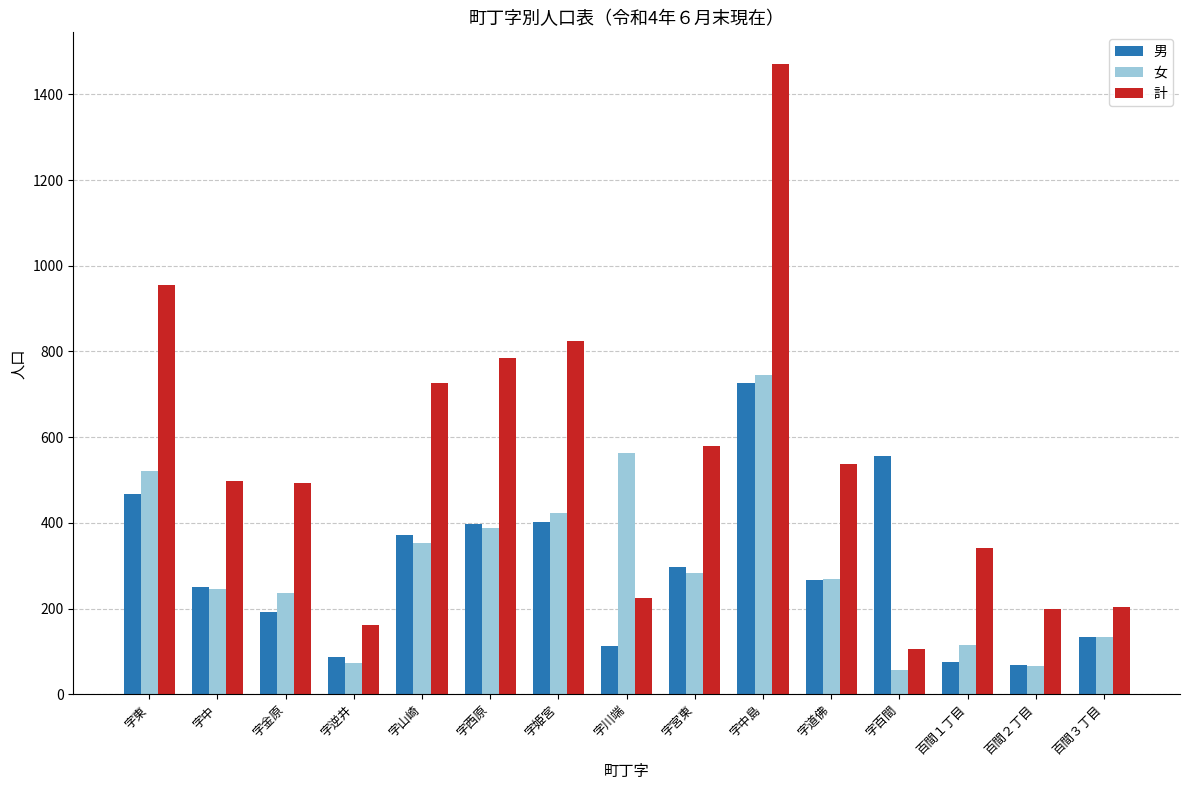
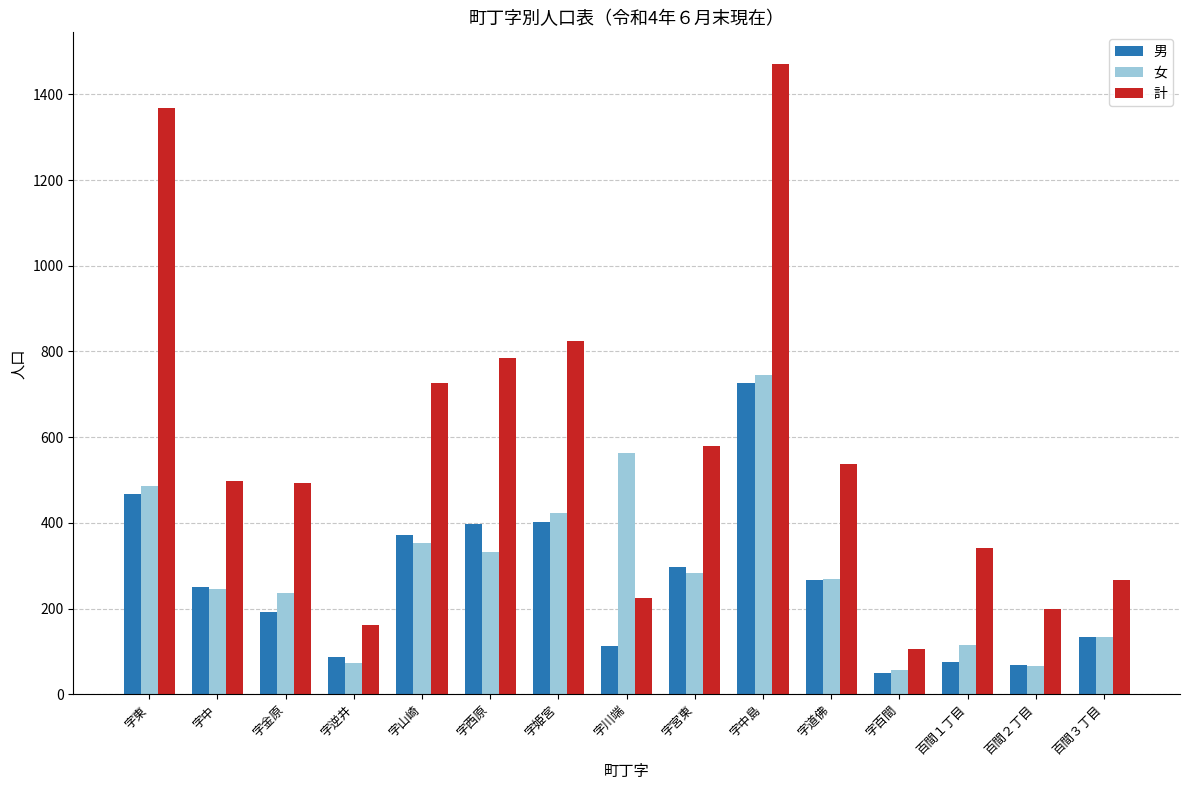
  {
    "男": {
      "字東": 470,
      "字中": 250,
      "字金原": 190,
      "字逆井": 90,
      "字山崎": 370,
      "字西原": 400,
      "字姫宮": 400,
      "字川端": 110,
      "字宮東": 300,
      "字中島": 730,
      "字道佛": 270,
-     "字百間": 560,
+     "字百間": 50,
      "百間１丁目": 80,
      "百間２丁目": 70,
      "百間３丁目": 130
    },
    "女": {
-     "字東": 520,
+     "字東": 490,
      "字中": 250,
      "字金原": 240,
      "字逆井": 70,
      "字山崎": 350,
-     "字西原": 390,
+     "字西原": 330,
      "字姫宮": 420,
      "字川端": 560,
      "字宮東": 280,
      "字中島": 740,
      "字道佛": 270,
      "字百間": 60,
      "百間１丁目": 110,
      "百間２丁目": 70,
      "百間３丁目": 130
    },
    "計": {
-     "字東": 950,
+     "字東": 1370,
      "字中": 500,
      "字金原": 490,
      "字逆井": 160,
      "字山崎": 730,
      "字西原": 790,
      "字姫宮": 830,
      "字川端": 230,
      "字宮東": 580,
      "字中島": 1470,
      "字道佛": 540,
      "字百間": 110,
      "百間１丁目": 340,
      "百間２丁目": 200,
-     "百間３丁目": 200
+     "百間３丁目": 270
    }
  }
